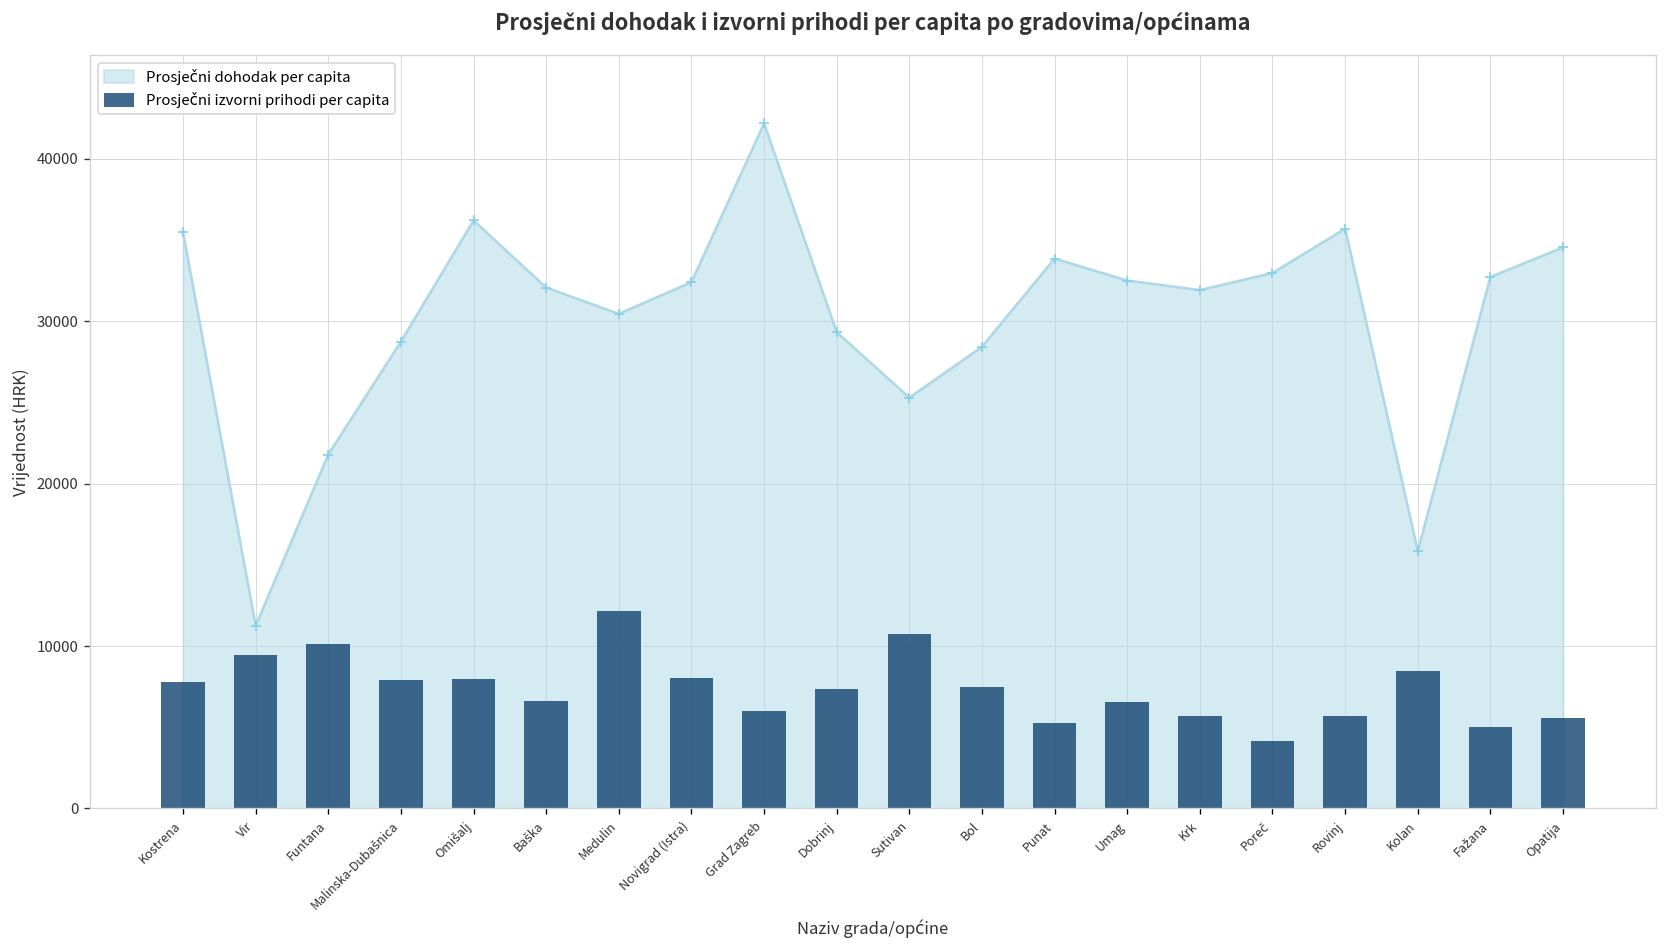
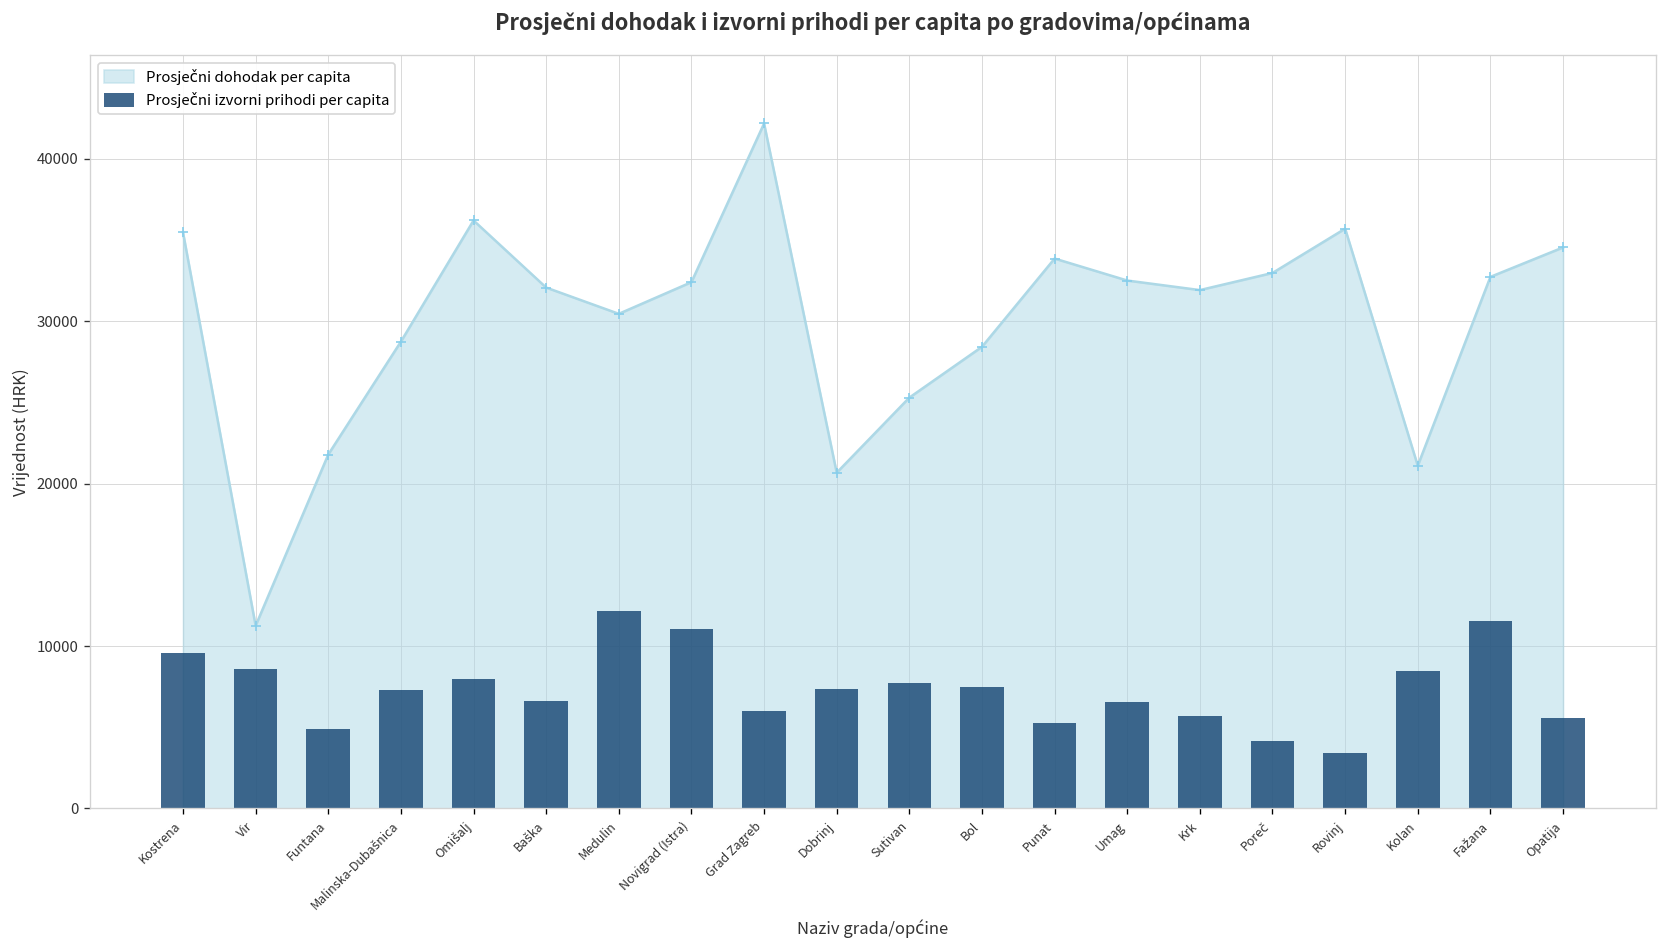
  {
    "Prosječni izvorni prihodi per capita": {
-     "Kostrena": 7800,
-     "Vir": 9400,
-     "Funtana": 10100,
-     "Malinska-Dubašnica": 7900,
+     "Kostrena": 9500,
+     "Vir": 8600,
+     "Funtana": 4900,
+     "Malinska-Dubašnica": 7300,
      "Omišalj": 8000,
      "Baška": 6600,
      "Medulin": 12100,
-     "Novigrad (Istra)": 8000,
+     "Novigrad (Istra)": 11100,
      "Grad Zagreb": 6000,
      "Dobrinj": 7400,
-     "Sutivan": 10700,
+     "Sutivan": 7700,
      "Bol": 7500,
      "Punat": 5200,
      "Umag": 6600,
      "Krk": 5700,
      "Poreč": 4200,
-     "Rovinj": 5700,
+     "Rovinj": 3400,
      "Kolan": 8500,
-     "Fažana": 5000,
+     "Fažana": 11500,
      "Opatija": 5600
    },
    "Prosječni dohodak per capita": {
      "Kostrena": 35500,
      "Vir": 11200,
      "Funtana": 21800,
      "Malinska-Dubašnica": 28700,
      "Omišalj": 36200,
      "Baška": 32100,
      "Medulin": 30500,
      "Novigrad (Istra)": 32400,
      "Grad Zagreb": 42200,
-     "Dobrinj": 29300,
+     "Dobrinj": 20700,
      "Sutivan": 25300,
      "Bol": 28400,
      "Punat": 33900,
      "Umag": 32500,
      "Krk": 31900,
      "Poreč": 33000,
      "Rovinj": 35700,
-     "Kolan": 15800,
+     "Kolan": 21100,
      "Fažana": 32700,
      "Opatija": 34500
    }
  }
